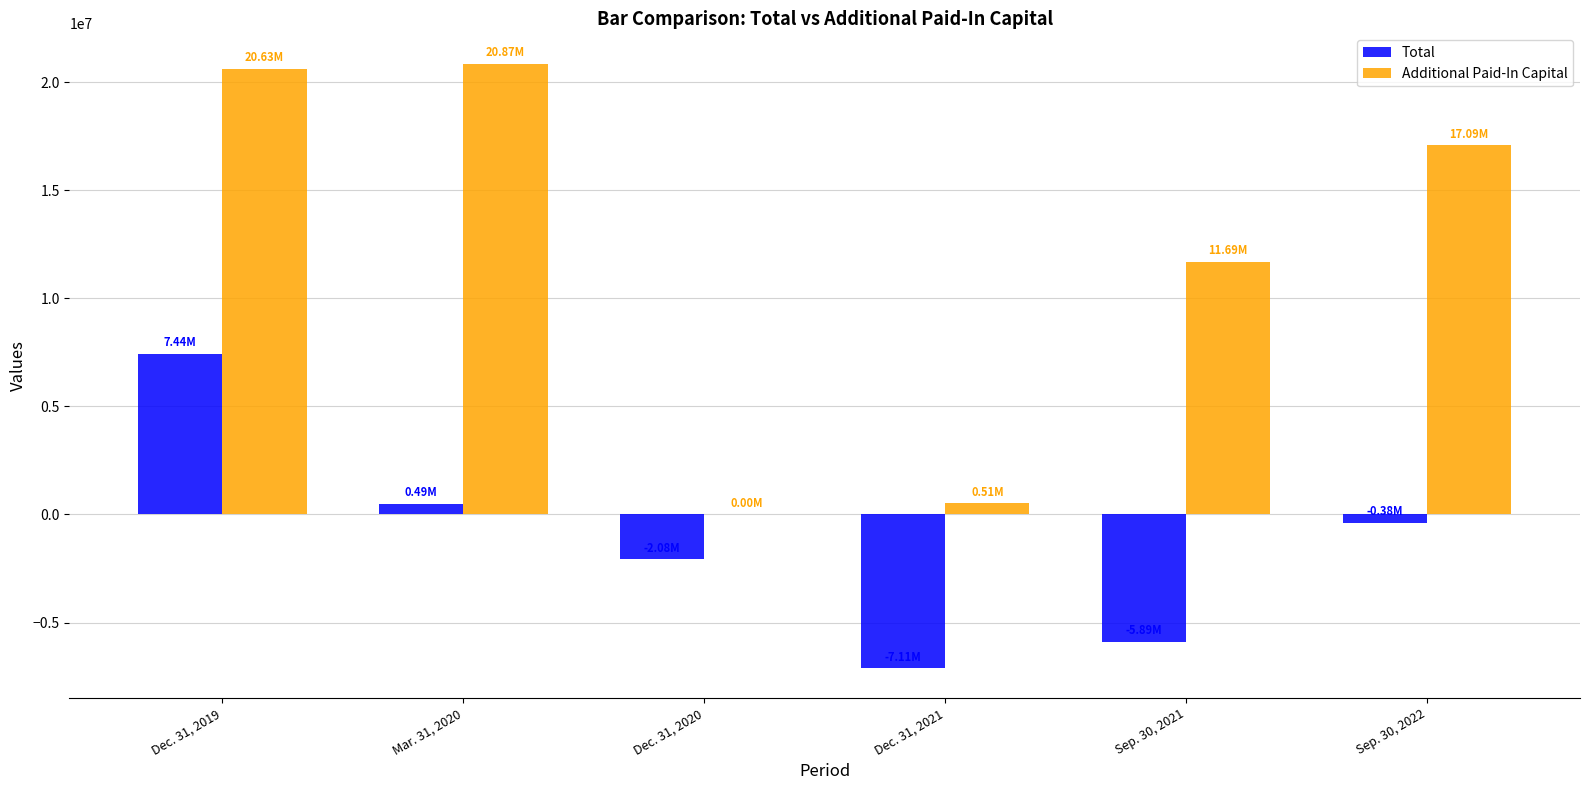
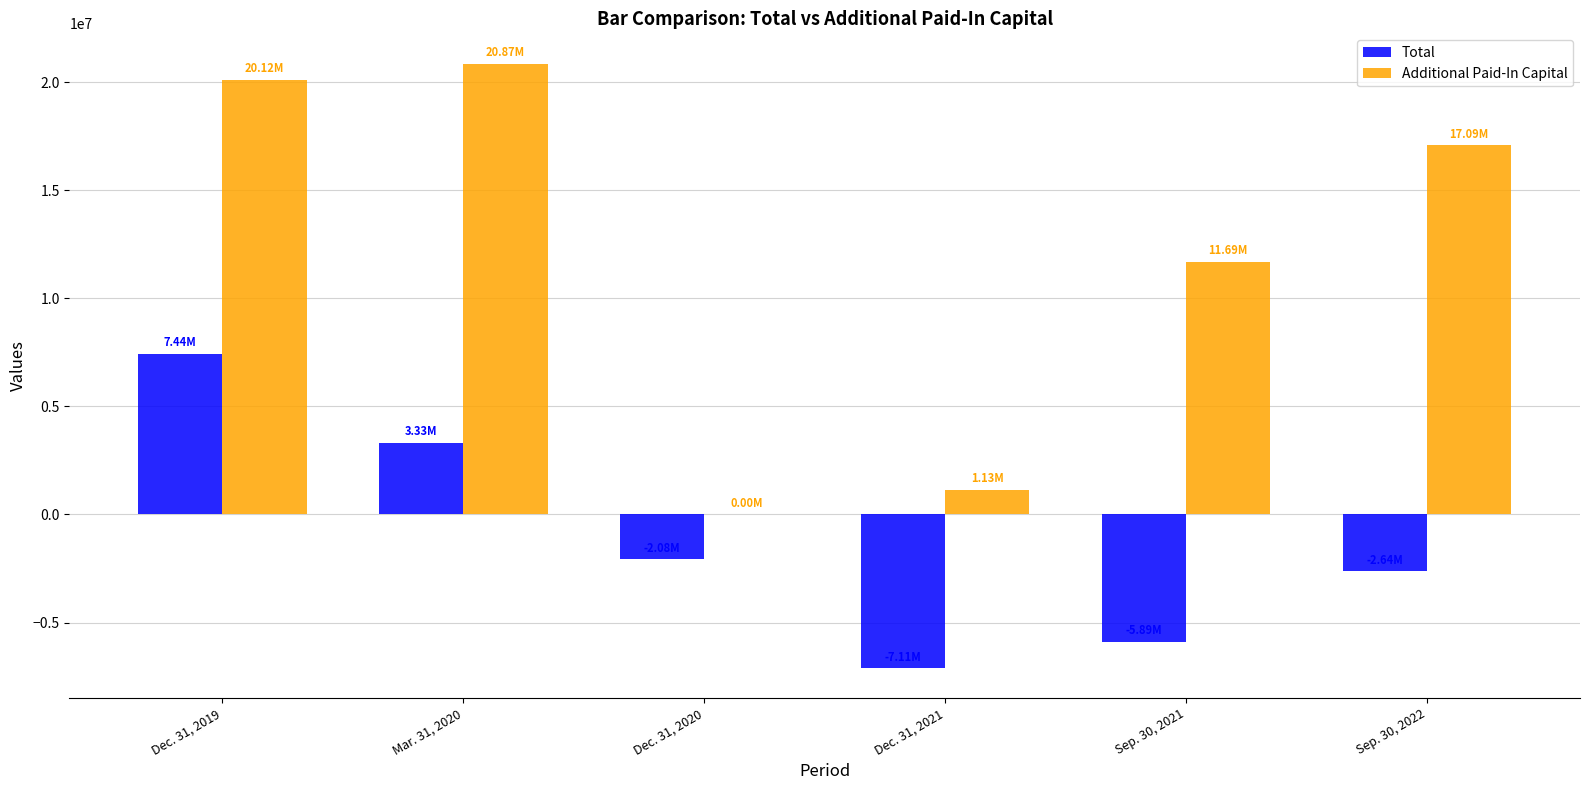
  {
    "Total": {
      "Dec. 31, 2019": "7.44M",
-     "Mar. 31, 2020": "0.49M",
-     "Sep. 30, 2022": "-400000"
+     "Mar. 31, 2020": "3.33M",
+     "Sep. 30, 2022": "-2600000"
    },
    "Additional Paid-In Capital": {
-     "Dec. 31, 2019": "20.63M",
+     "Dec. 31, 2019": "20.12M",
      "Mar. 31, 2020": "20.87M",
-     "Dec. 31, 2021": "0.51M",
+     "Dec. 31, 2021": "1.13M",
      "Sep. 30, 2021": "11.69M",
      "Sep. 30, 2022": "17.09M"
    }
  }
